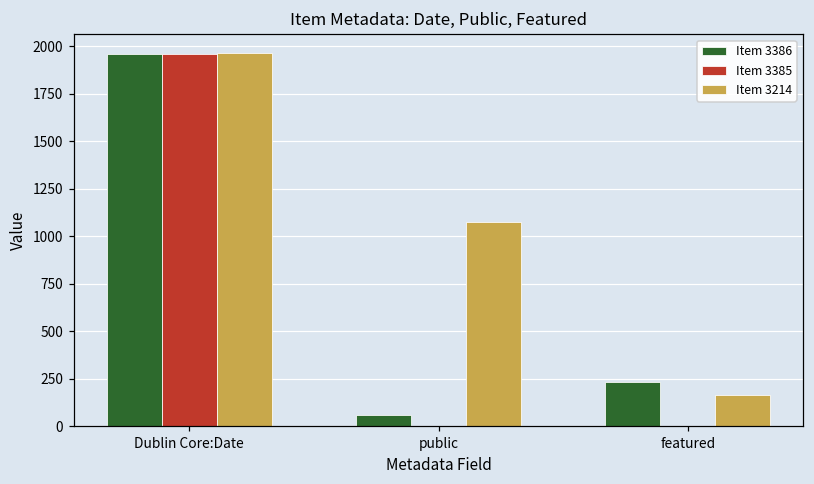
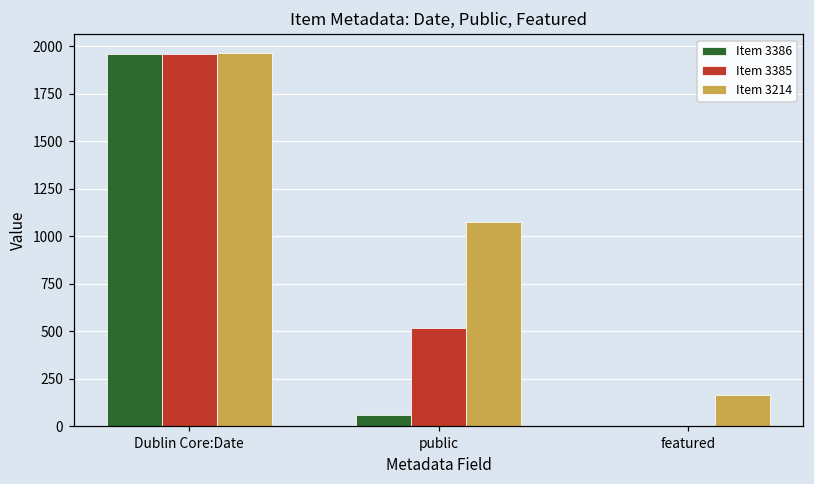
  {
    "Item 3386": {
      "Dublin Core:Date": 1960,
      "public": 60,
-     "featured": 240
+     "featured": 0
    },
    "Item 3385": {
      "Dublin Core:Date": 1960,
-     "public": 0,
+     "public": 520,
      "featured": 0
    },
    "Item 3214": {
      "Dublin Core:Date": 1960,
      "public": 1070,
      "featured": 170
    }
  }
